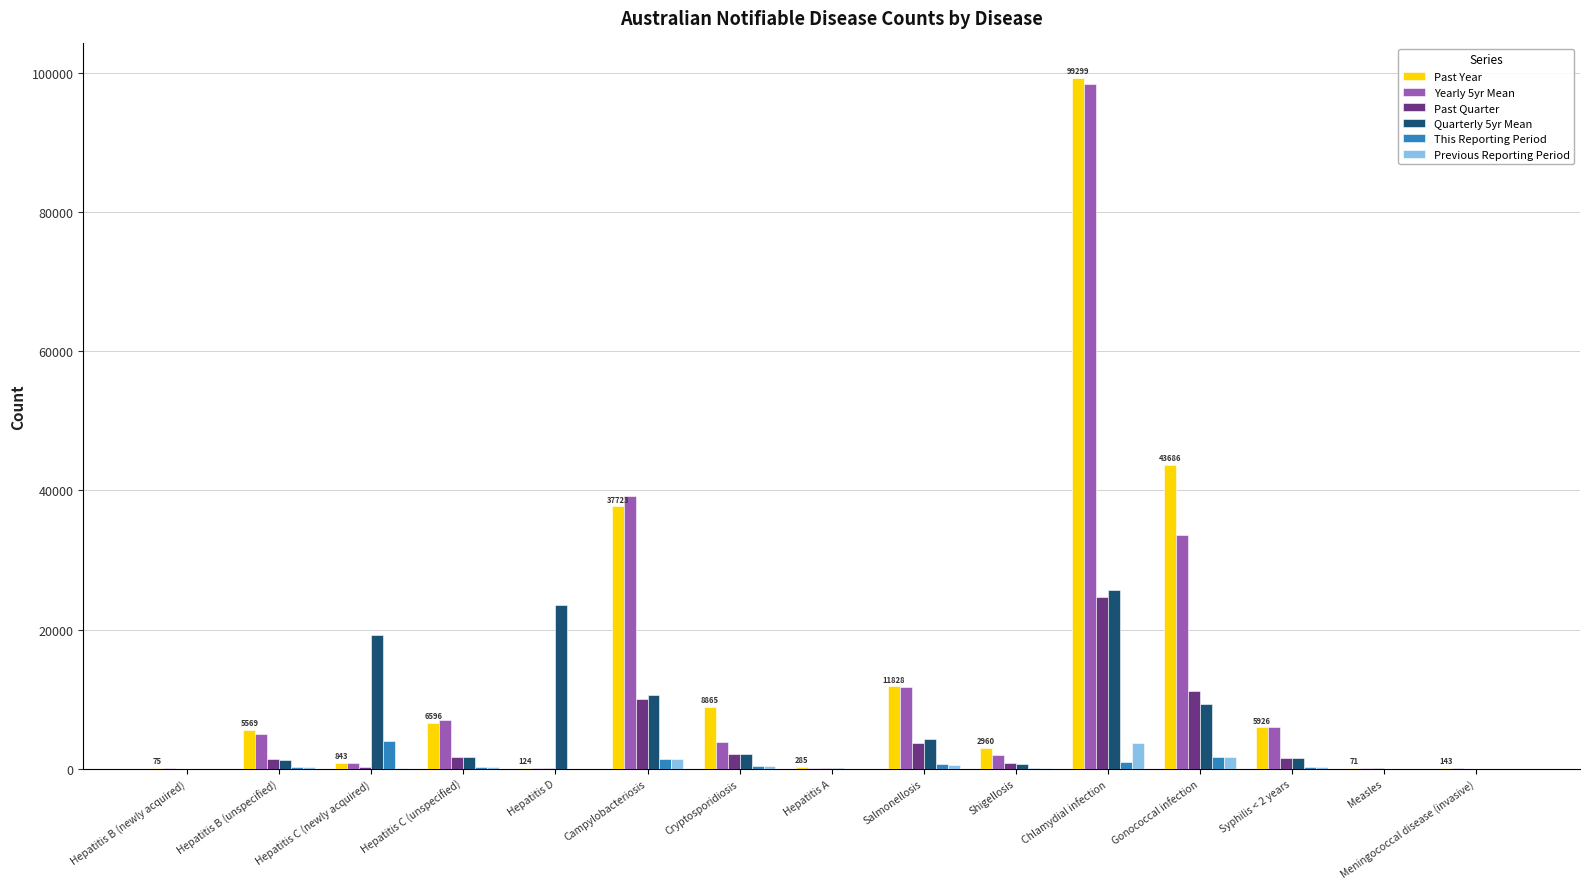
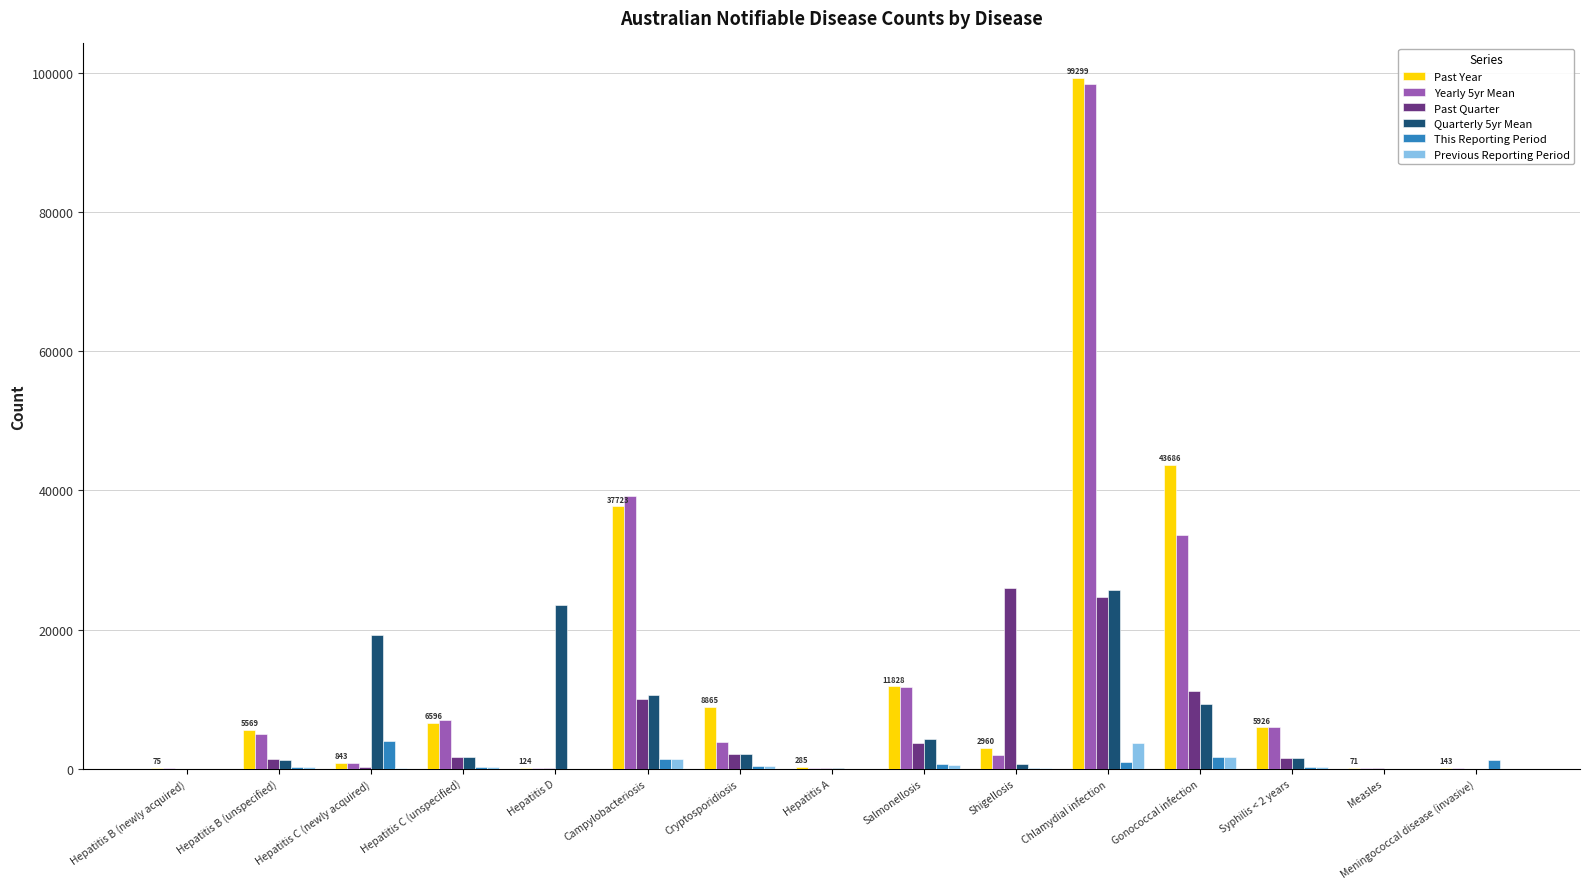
  {
    "Past Year": {
      "Hepatitis B (newly acquired)": 75,
      "Hepatitis B (unspecified)": 5569,
      "Hepatitis C (newly acquired)": 843,
      "Hepatitis C (unspecified)": 6596,
      "Hepatitis D": 124,
      "Campylobacteriosis": 37723,
      "Cryptosporidiosis": 8865,
      "Hepatitis A": 285,
      "Salmonellosis": 11828,
      "Shigellosis": 2960,
      "Chlamydial infection": 99299,
      "Gonococcal infection": 43686,
      "Syphilis < 2 years": 5926,
      "Measles": 71,
      "Meningococcal disease (invasive)": 143
    },
    "Yearly 5yr Mean": {
      "Hepatitis B (unspecified)": 5000,
      "Hepatitis C (newly acquired)": 1000,
      "Cryptosporidiosis": 4000,
      "Salmonellosis": 12000,
      "Shigellosis": 2000,
      "Chlamydial infection": 98000,
      "Gonococcal infection": 34000,
      "Syphilis < 2 years": 6000
    },
    "Past Quarter": {
      "Hepatitis B (unspecified)": 1000,
      "Hepatitis C (unspecified)": 2000,
      "Campylobacteriosis": 10000,
      "Cryptosporidiosis": 2000,
      "Salmonellosis": 4000,
-     "Shigellosis": 1000,
+     "Shigellosis": 26000,
      "Chlamydial infection": 25000,
      "Gonococcal infection": 11000,
      "Syphilis < 2 years": 2000
    },
    "Quarterly 5yr Mean": {
      "Hepatitis B (unspecified)": 1000,
      "Hepatitis C (newly acquired)": 19000,
      "Hepatitis C (unspecified)": 2000,
      "Hepatitis D": 23000,
      "Campylobacteriosis": 11000,
      "Cryptosporidiosis": 2000,
      "Salmonellosis": 4000,
      "Shigellosis": 1000,
      "Chlamydial infection": 26000,
      "Gonococcal infection": 9000,
      "Syphilis < 2 years": 2000
    },
    "This Reporting Period": {
      "Hepatitis C (newly acquired)": 4000,
      "Campylobacteriosis": 1000,
      "Cryptosporidiosis": 0,
      "Salmonellosis": 1000,
      "Chlamydial infection": 1000,
      "Gonococcal infection": 2000,
-     "Meningococcal disease (invasive)": 0
+     "Meningococcal disease (invasive)": 1000
    },
    "Previous Reporting Period": {
      "Campylobacteriosis": 1000,
      "Salmonellosis": 1000,
      "Chlamydial infection": 4000,
      "Gonococcal infection": 2000
    }
  }
